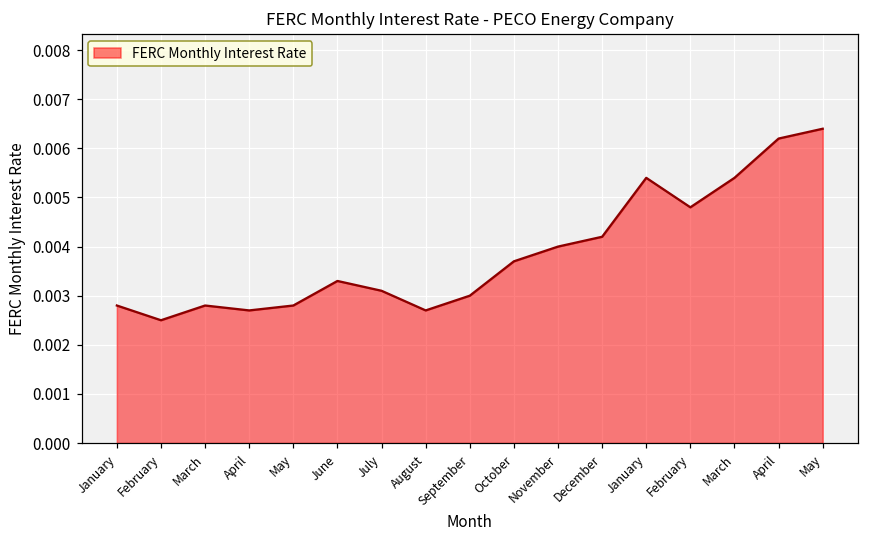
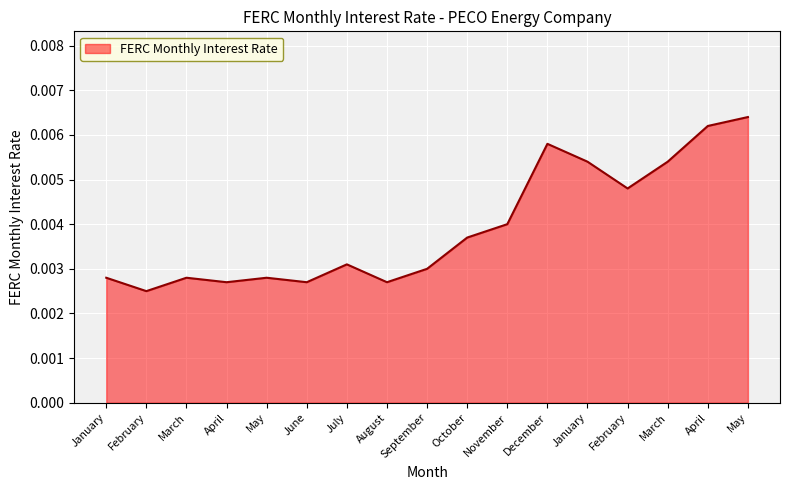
  {
-   "June": 0.0033,
+   "June": 0.0027,
    "July": 0.0031,
    "August": 0.0027,
    "September": 0.0030,
    "October": 0.0037,
    "November": 0.0040,
-   "December": 0.0042
+   "December": 0.0058
  }
